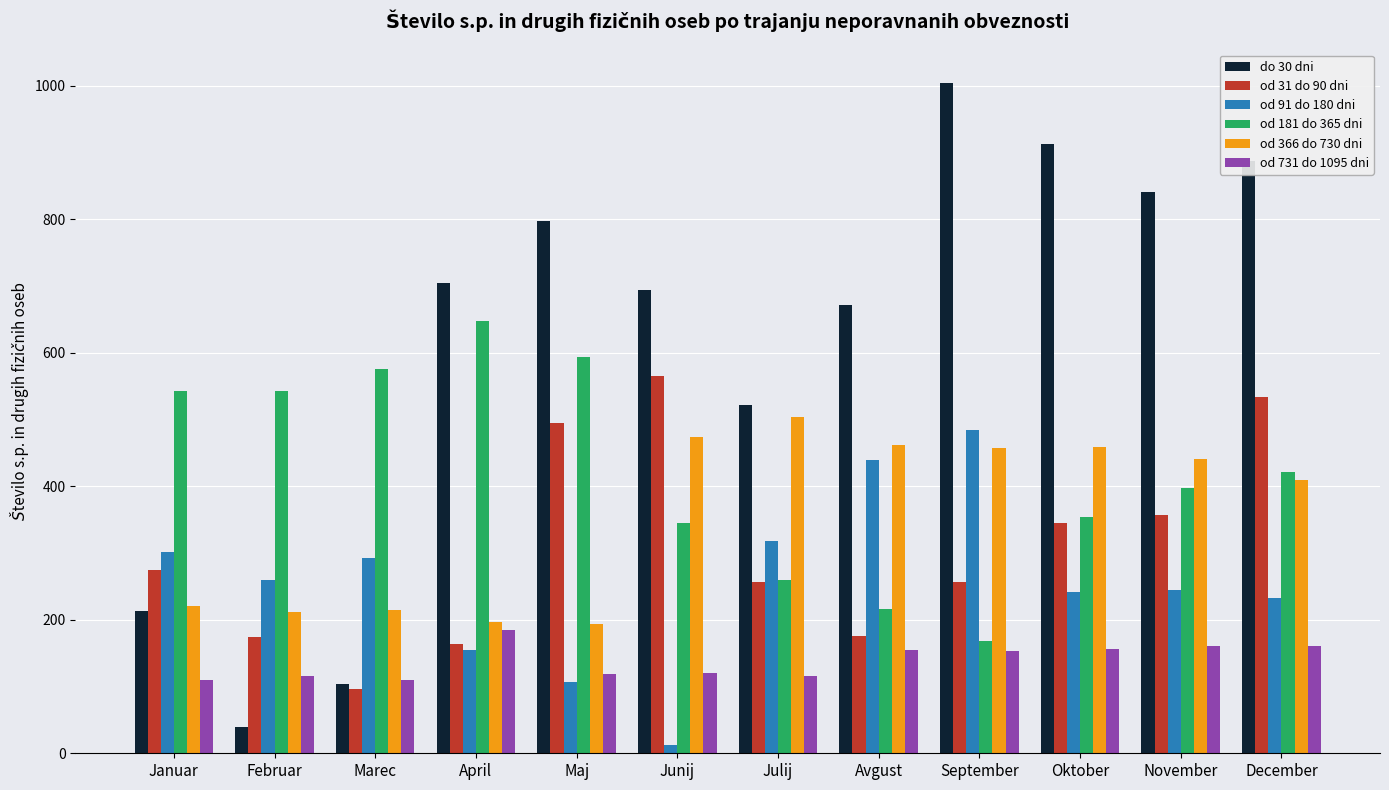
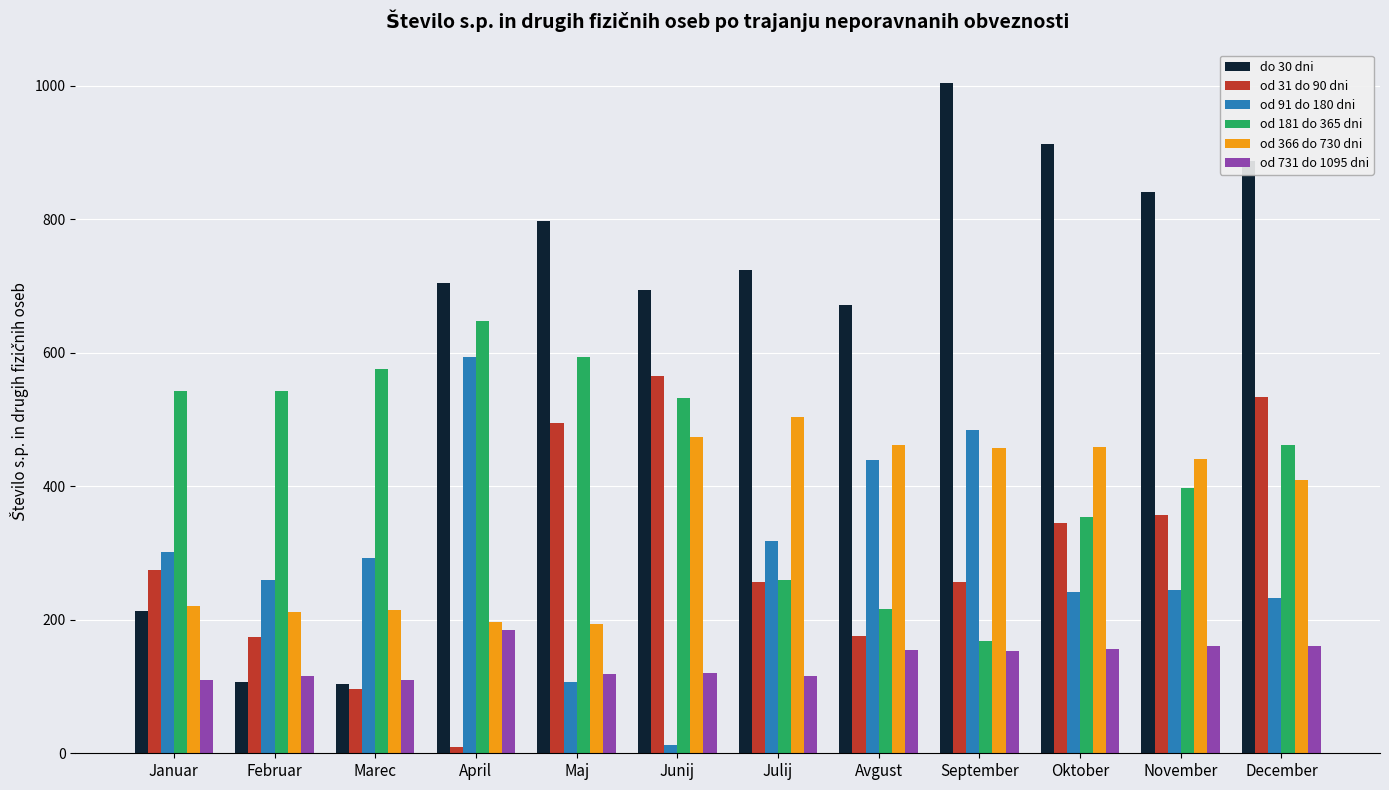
  {
    "do 30 dni": {
      "Januar": 210,
-     "Februar": 40,
+     "Februar": 110,
      "Marec": 100,
      "April": 700,
      "Maj": 800,
      "Junij": 690,
-     "Julij": 520,
+     "Julij": 720,
      "Avgust": 670,
      "September": 1000,
      "Oktober": 910,
      "November": 840
    },
    "od 31 do 90 dni": {
      "Januar": 280,
      "Februar": 170,
      "Marec": 100,
-     "April": 160,
+     "April": 10,
      "Maj": 490,
      "Junij": 570,
      "Julij": 260,
      "Avgust": 180,
      "September": 260,
      "Oktober": 350,
      "November": 360,
      "December": 530
    },
    "od 91 do 180 dni": {
      "Januar": 300,
      "Februar": 260,
      "Marec": 290,
-     "April": 150,
+     "April": 590,
      "Maj": 110,
      "Junij": 10,
      "Julij": 320,
      "Avgust": 440,
      "September": 480,
      "Oktober": 240,
      "November": 240,
      "December": 230
    },
    "od 181 do 365 dni": {
      "Januar": 540,
      "Februar": 540,
      "Marec": 580,
      "April": 650,
      "Maj": 590,
-     "Junij": 350,
+     "Junij": 530,
      "Julij": 260,
      "Avgust": 220,
      "September": 170,
      "Oktober": 350,
      "November": 400,
-     "December": 420
+     "December": 460
    },
    "od 366 do 730 dni": {
      "Januar": 220,
      "Februar": 210,
      "Marec": 210,
      "April": 200,
      "Maj": 190,
      "Junij": 470,
      "Julij": 500,
      "Avgust": 460,
      "September": 460,
      "Oktober": 460,
      "November": 440,
      "December": 410
    },
    "od 731 do 1095 dni": {
      "Januar": 110,
      "Februar": 120,
      "Marec": 110,
      "April": 180,
      "Maj": 120,
      "Junij": 120,
      "Julij": 120,
      "Avgust": 160,
      "September": 150,
      "Oktober": 160,
      "November": 160,
      "December": 160
    }
  }
